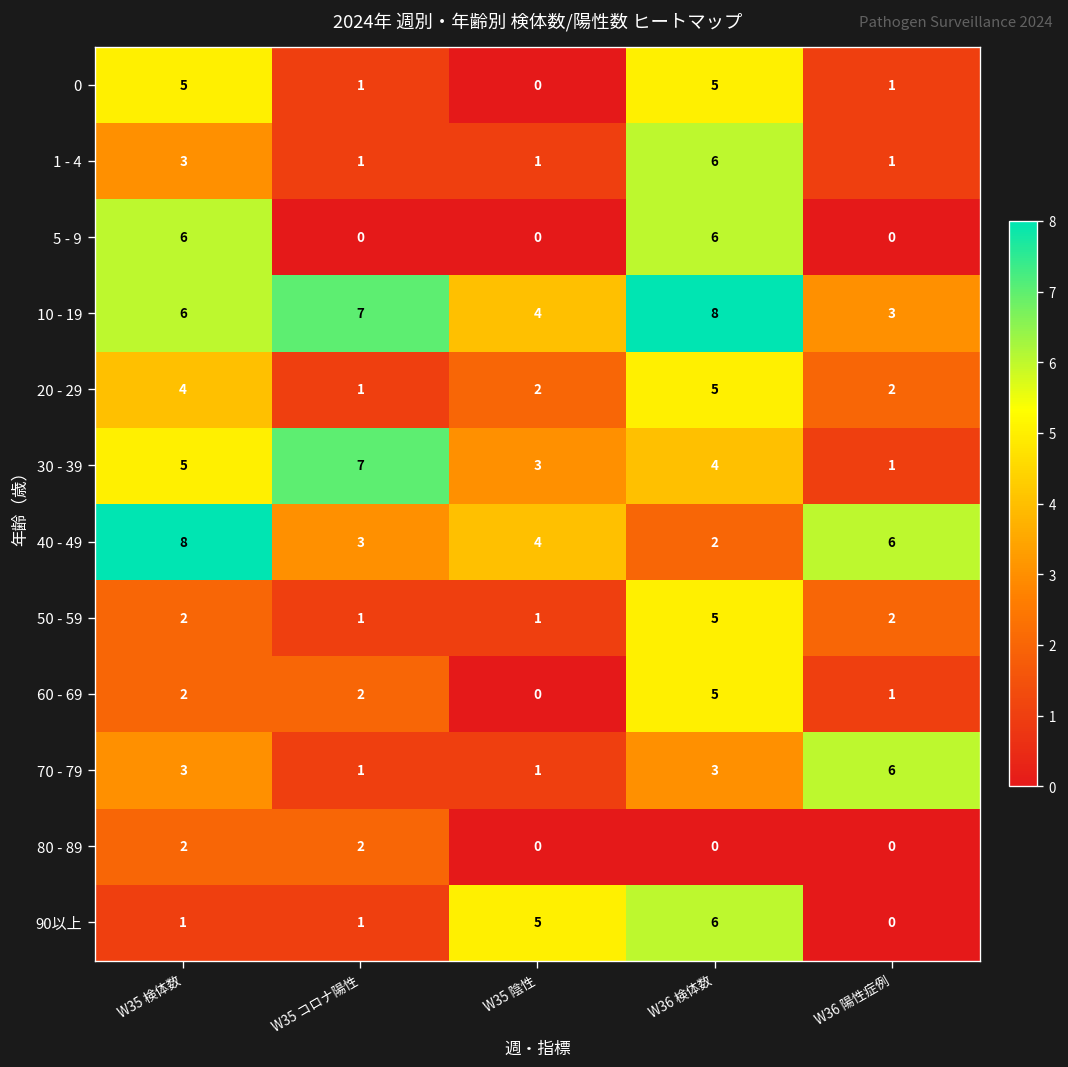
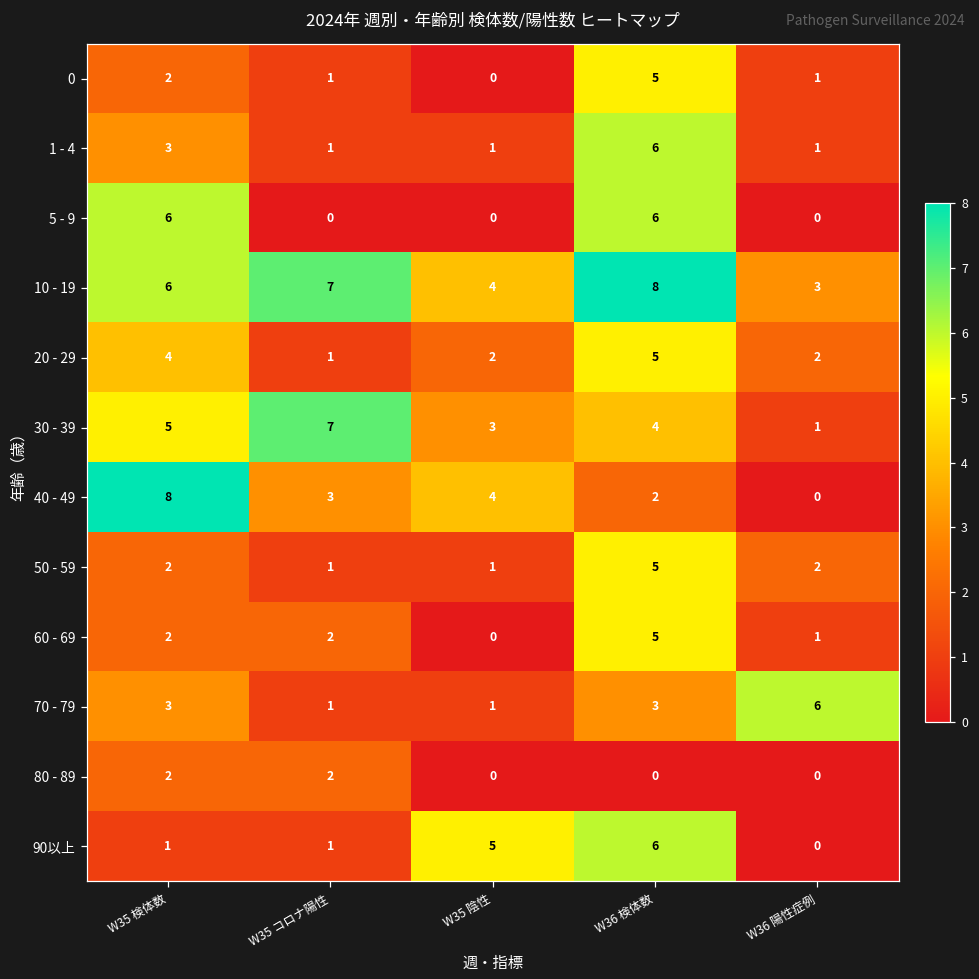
  {
    "0": {
-     "W35 検体数": 5,
+     "W35 検体数": 2,
      "W35 コロナ陽性": 1,
      "W35 陰性": 0,
      "W36 検体数": 5,
      "W36 陽性症例": 1
    },
    "1 - 4": {
      "W35 検体数": 3,
      "W35 コロナ陽性": 1,
      "W35 陰性": 1,
      "W36 検体数": 6,
      "W36 陽性症例": 1
    },
    "5 - 9": {
      "W35 検体数": 6,
      "W35 コロナ陽性": 0,
      "W35 陰性": 0,
      "W36 検体数": 6,
      "W36 陽性症例": 0
    },
    "10 - 19": {
      "W35 検体数": 6,
      "W35 コロナ陽性": 7,
      "W35 陰性": 4,
      "W36 検体数": 8,
      "W36 陽性症例": 3
    },
    "20 - 29": {
      "W35 検体数": 4,
      "W35 コロナ陽性": 1,
      "W35 陰性": 2,
      "W36 検体数": 5,
      "W36 陽性症例": 2
    },
    "30 - 39": {
      "W35 検体数": 5,
      "W35 コロナ陽性": 7,
      "W35 陰性": 3,
      "W36 検体数": 4,
      "W36 陽性症例": 1
    },
    "40 - 49": {
      "W35 検体数": 8,
      "W35 コロナ陽性": 3,
      "W35 陰性": 4,
      "W36 検体数": 2,
-     "W36 陽性症例": 6
+     "W36 陽性症例": 0
    },
    "50 - 59": {
      "W35 検体数": 2,
      "W35 コロナ陽性": 1,
      "W35 陰性": 1,
      "W36 検体数": 5,
      "W36 陽性症例": 2
    },
    "60 - 69": {
      "W35 検体数": 2,
      "W35 コロナ陽性": 2,
      "W35 陰性": 0,
      "W36 検体数": 5,
      "W36 陽性症例": 1
    },
    "70 - 79": {
      "W35 検体数": 3,
      "W35 コロナ陽性": 1,
      "W35 陰性": 1,
      "W36 検体数": 3,
      "W36 陽性症例": 6
    },
    "80 - 89": {
      "W35 検体数": 2,
      "W35 コロナ陽性": 2,
      "W35 陰性": 0,
      "W36 検体数": 0,
      "W36 陽性症例": 0
    },
    "90以上": {
      "W35 検体数": 1,
      "W35 コロナ陽性": 1,
      "W35 陰性": 5,
      "W36 検体数": 6,
      "W36 陽性症例": 0
    }
  }
